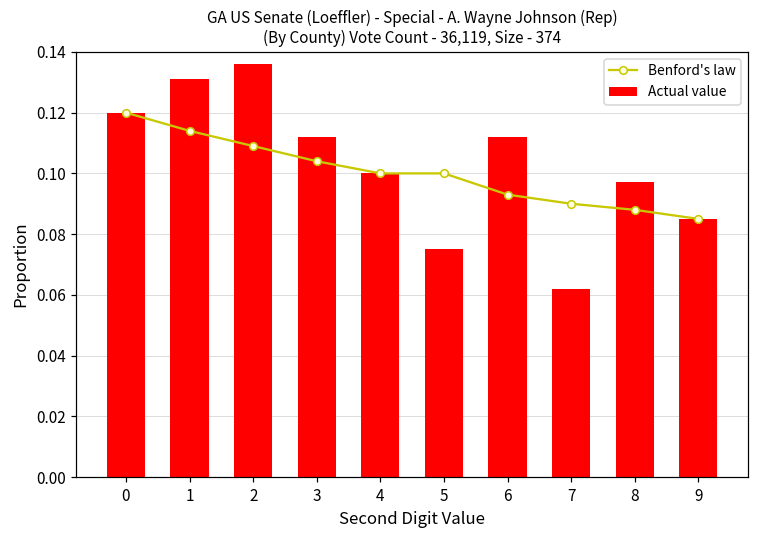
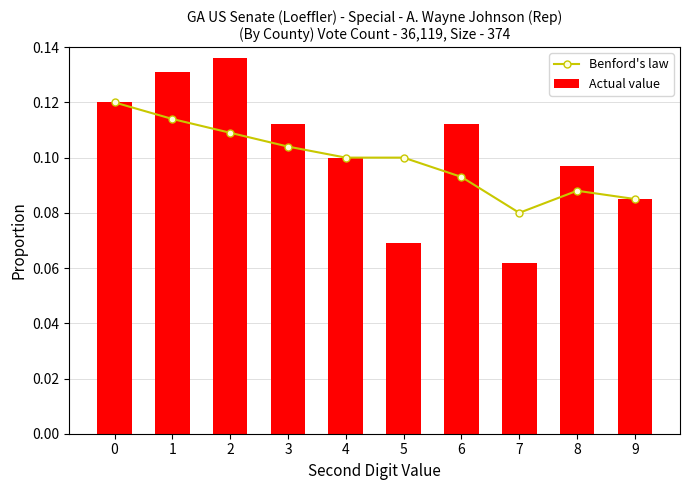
  {
    "Benford's law": {
      "0": 0.12,
      "1": 0.114,
      "2": 0.109,
      "3": 0.104,
      "4": 0.10,
      "5": 0.10,
      "6": 0.093,
-     "7": 0.09,
+     "7": 0.08,
      "8": 0.088,
      "9": 0.085
    },
    "Actual value": {
      "0": 0.120,
      "1": 0.131,
      "2": 0.136,
      "3": 0.112,
      "4": 0.100,
-     "5": 0.075,
+     "5": 0.069,
      "6": 0.112,
      "7": 0.062,
      "8": 0.097,
      "9": 0.085
    }
  }
